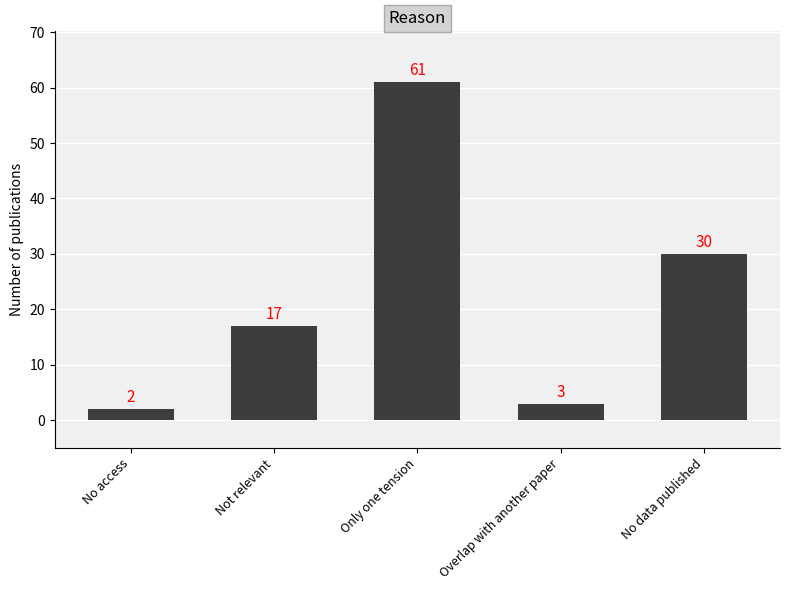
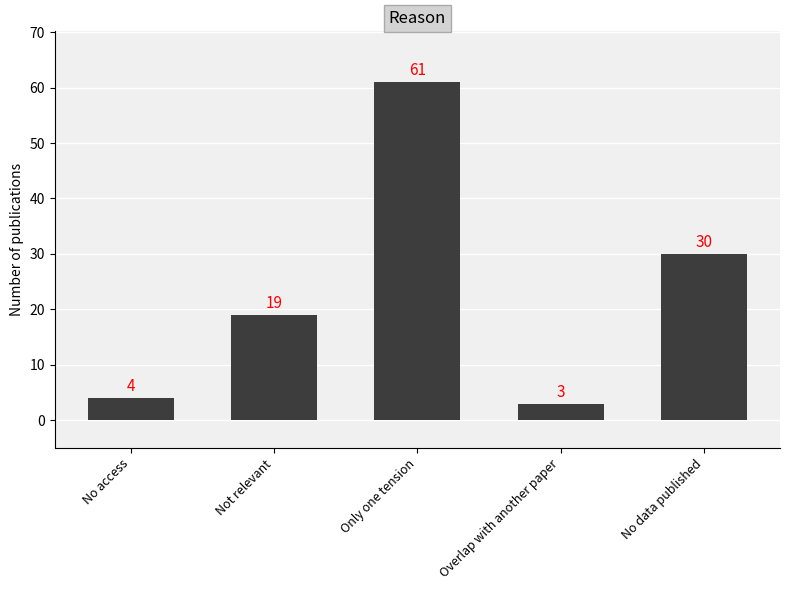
  {
-   "No access": 2,
-   "Not relevant": 17,
+   "No access": 4,
+   "Not relevant": 19,
    "Only one tension": 61,
    "Overlap with another paper": 3,
    "No data published": 30
  }
